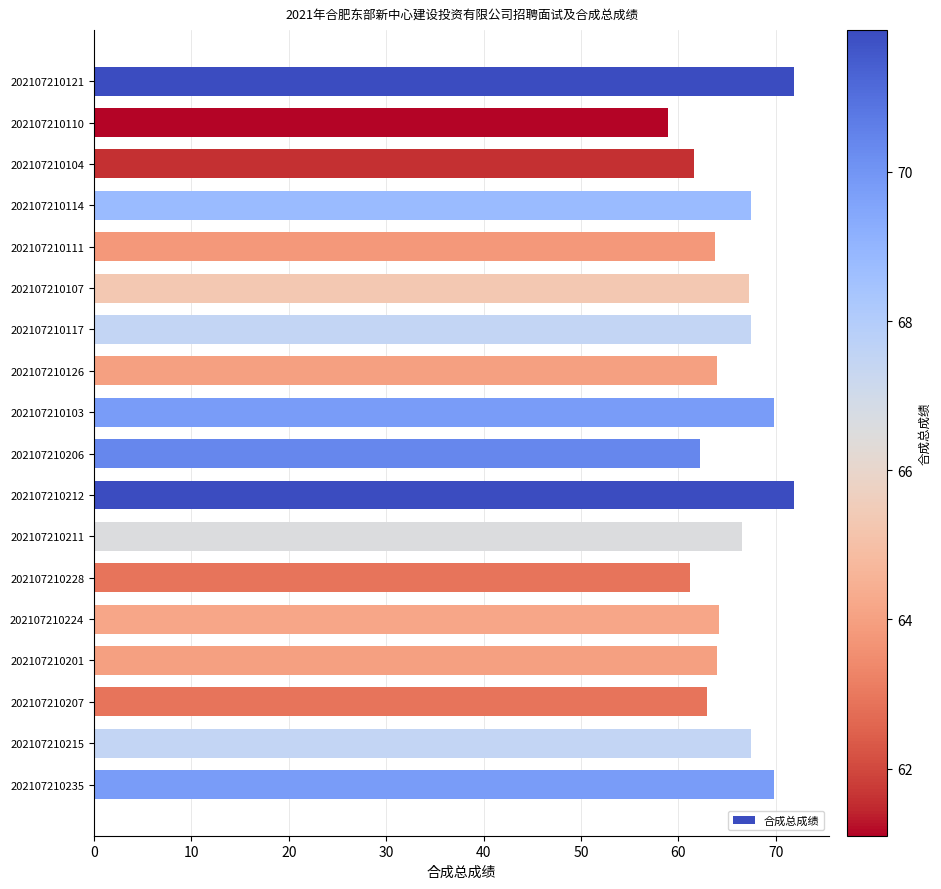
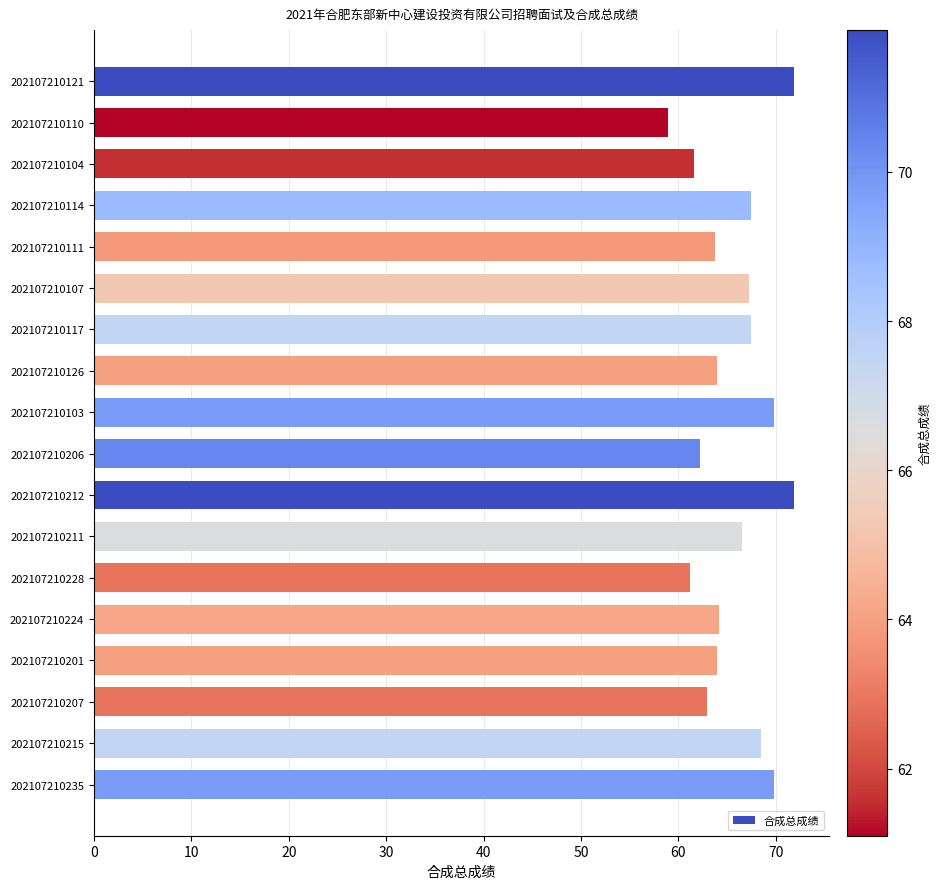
  {
    "202107210121": 72,
    "202107210110": 59,
    "202107210104": 62,
    "202107210114": 68,
    "202107210111": 64,
    "202107210107": 67,
    "202107210117": 68,
    "202107210126": 64,
    "202107210103": 70,
    "202107210206": 62,
    "202107210212": 72,
    "202107210211": 67,
    "202107210228": 61,
    "202107210224": 64,
    "202107210201": 64,
    "202107210207": 63,
-   "202107210215": 68,
+   "202107210215": 69,
    "202107210235": 70
  }
